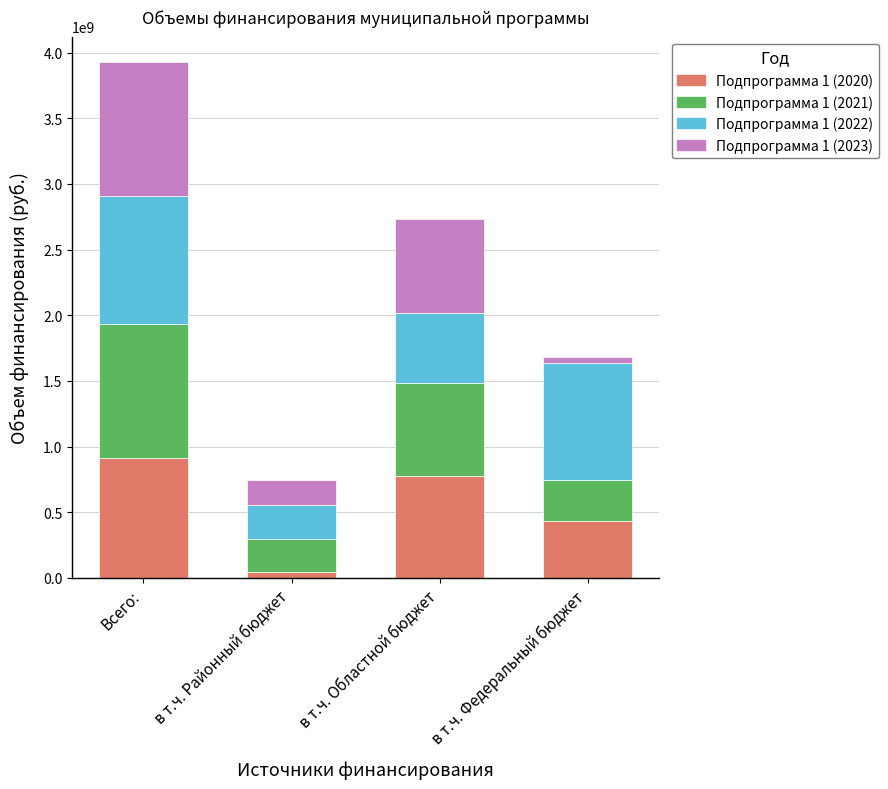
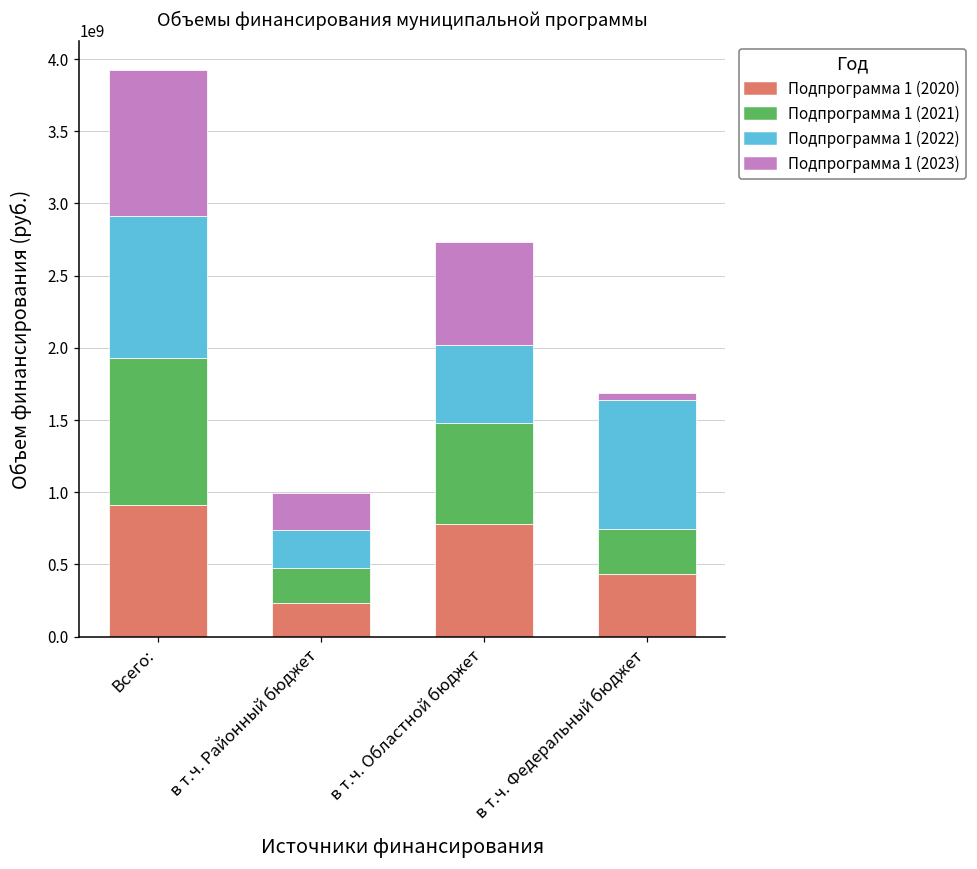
  {
    "Подпрограмма 1 (2020)": {
      "Всего:": 910000000,
-     "в т.ч. Районный бюджет": 50000000,
+     "в т.ч. Районный бюджет": 230000000,
      "в т.ч. Областной бюджет": 780000000,
      "в т.ч. Федеральный бюджет": 440000000
    },
    "Подпрограмма 1 (2021)": {
      "Всего:": 1020000000,
      "в т.ч. Районный бюджет": 250000000,
      "в т.ч. Областной бюджет": 700000000,
      "в т.ч. Федеральный бюджет": 310000000
    },
    "Подпрограмма 1 (2022)": {
      "Всего:": 980000000,
      "в т.ч. Районный бюджет": 260000000,
      "в т.ч. Областной бюджет": 540000000,
      "в т.ч. Федеральный бюджет": 890000000
    },
    "Подпрограмма 1 (2023)": {
      "Всего:": 1010000000,
-     "в т.ч. Районный бюджет": 190000000,
+     "в т.ч. Районный бюджет": 260000000,
      "в т.ч. Областной бюджет": 710000000,
      "в т.ч. Федеральный бюджет": 50000000
    }
  }
